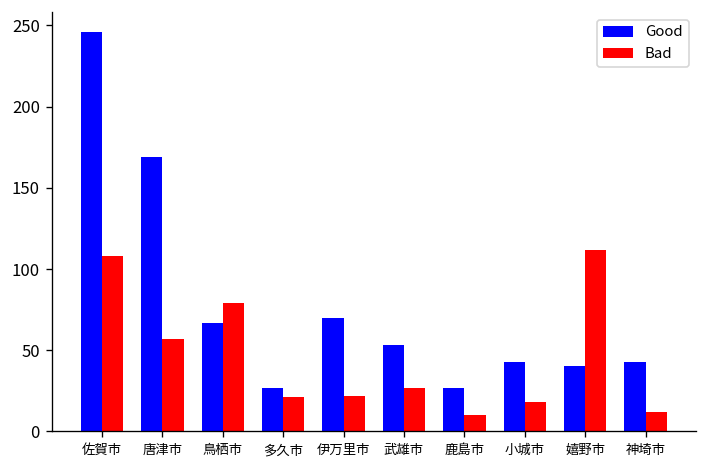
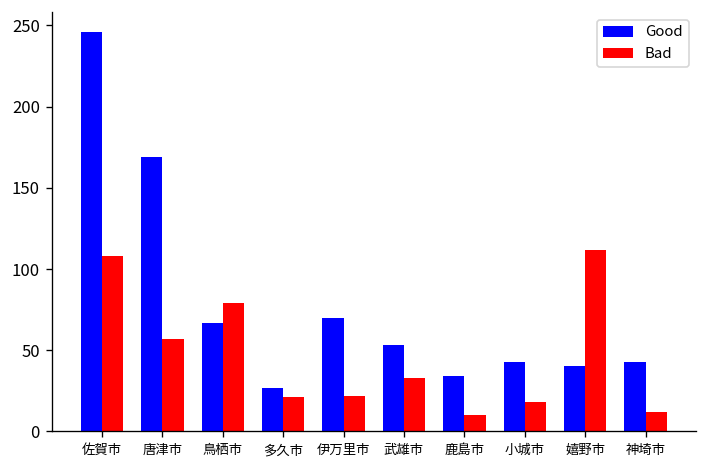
  {
    "Good": {
      "佐賀市": 246,
      "唐津市": 169,
      "鳥栖市": 67,
      "多久市": 27,
      "伊万里市": 70,
      "武雄市": 53,
-     "鹿島市": 27,
+     "鹿島市": 34,
      "小城市": 43,
      "嬉野市": 40,
      "神埼市": 43
    },
    "Bad": {
      "佐賀市": 108,
      "唐津市": 57,
      "鳥栖市": 79,
      "多久市": 21,
      "伊万里市": 22,
-     "武雄市": 27,
+     "武雄市": 33,
      "鹿島市": 10,
      "小城市": 18,
      "嬉野市": 112,
      "神埼市": 12
    }
  }
